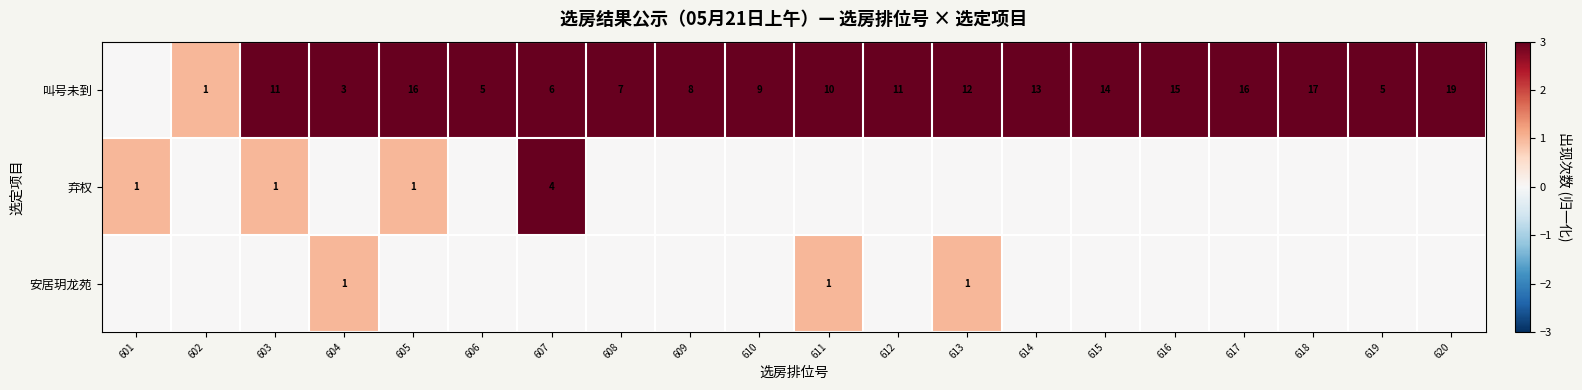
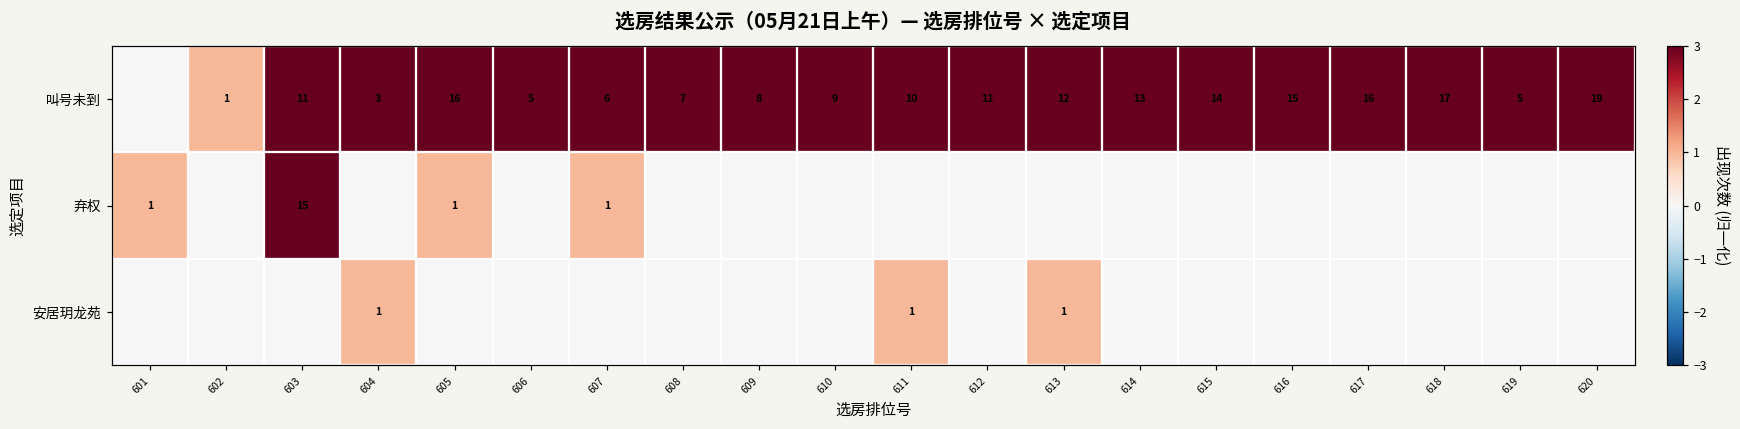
  {
    "叫号未到": {
      "602": 1,
      "603": 11,
      "604": 3,
      "605": 16,
      "606": 5,
      "607": 6,
      "608": 7,
      "609": 8,
      "610": 9,
      "611": 10,
      "612": 11,
      "613": 12,
      "614": 13,
      "615": 14,
      "616": 15,
      "617": 16,
      "618": 17,
      "619": 5,
      "620": 19
    },
    "弃权": {
      "601": 1,
-     "603": 1,
+     "603": 15,
      "605": 1,
-     "607": 4
+     "607": 1
    },
    "安居玥龙苑": {
      "604": 1,
      "611": 1,
      "613": 1
    }
  }
